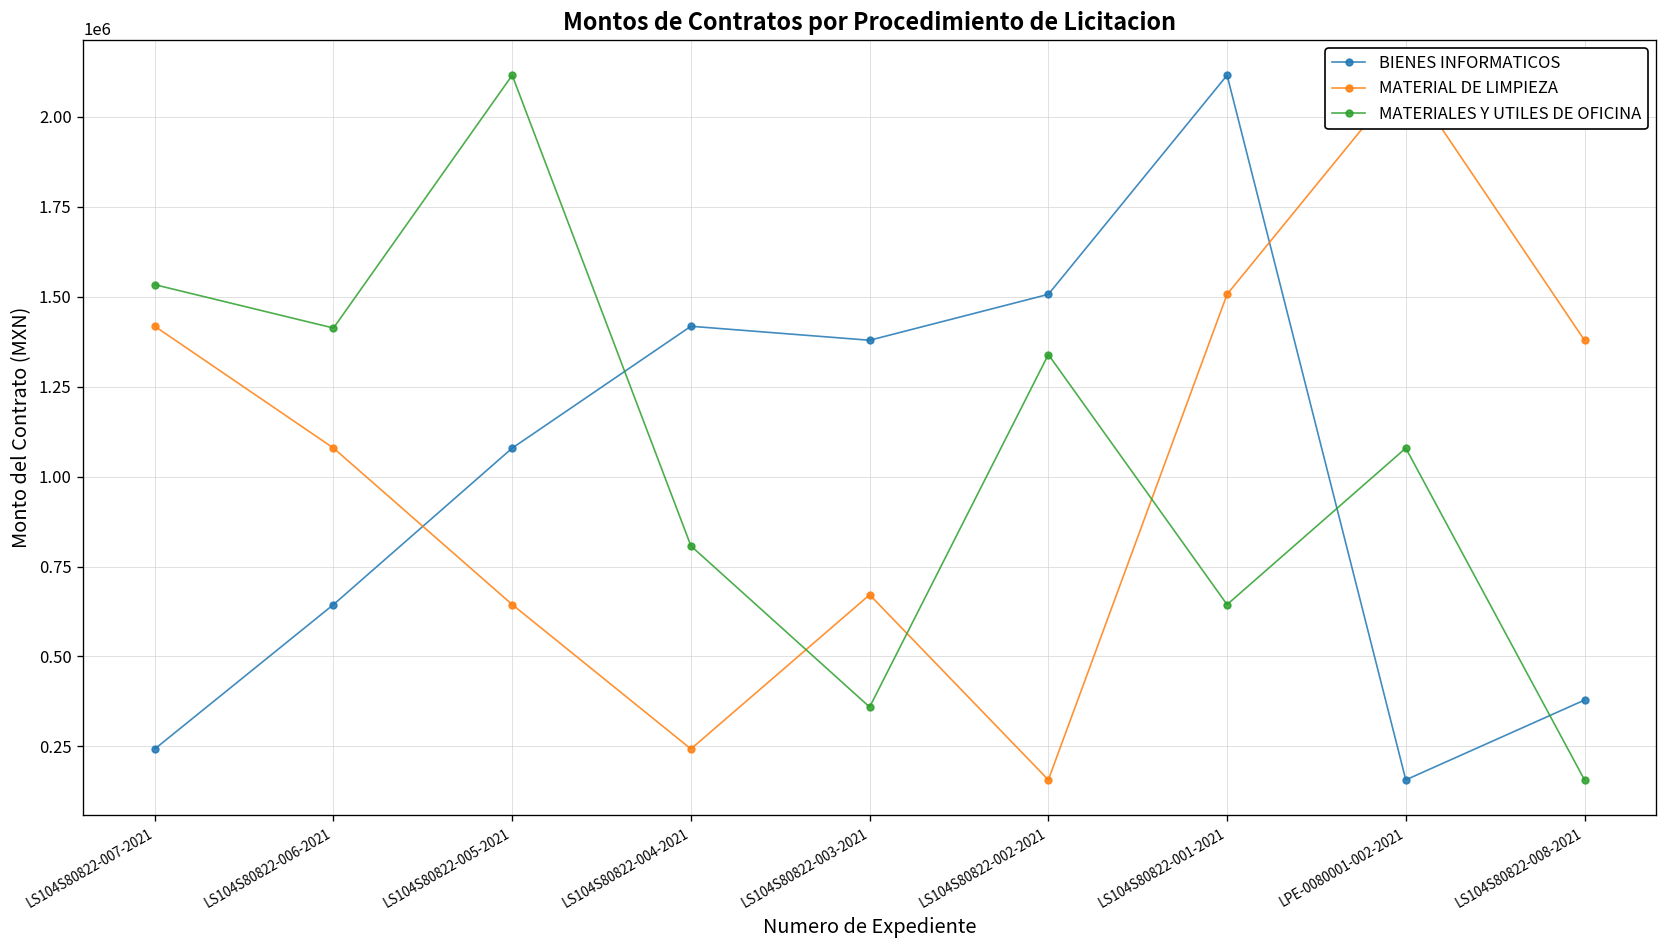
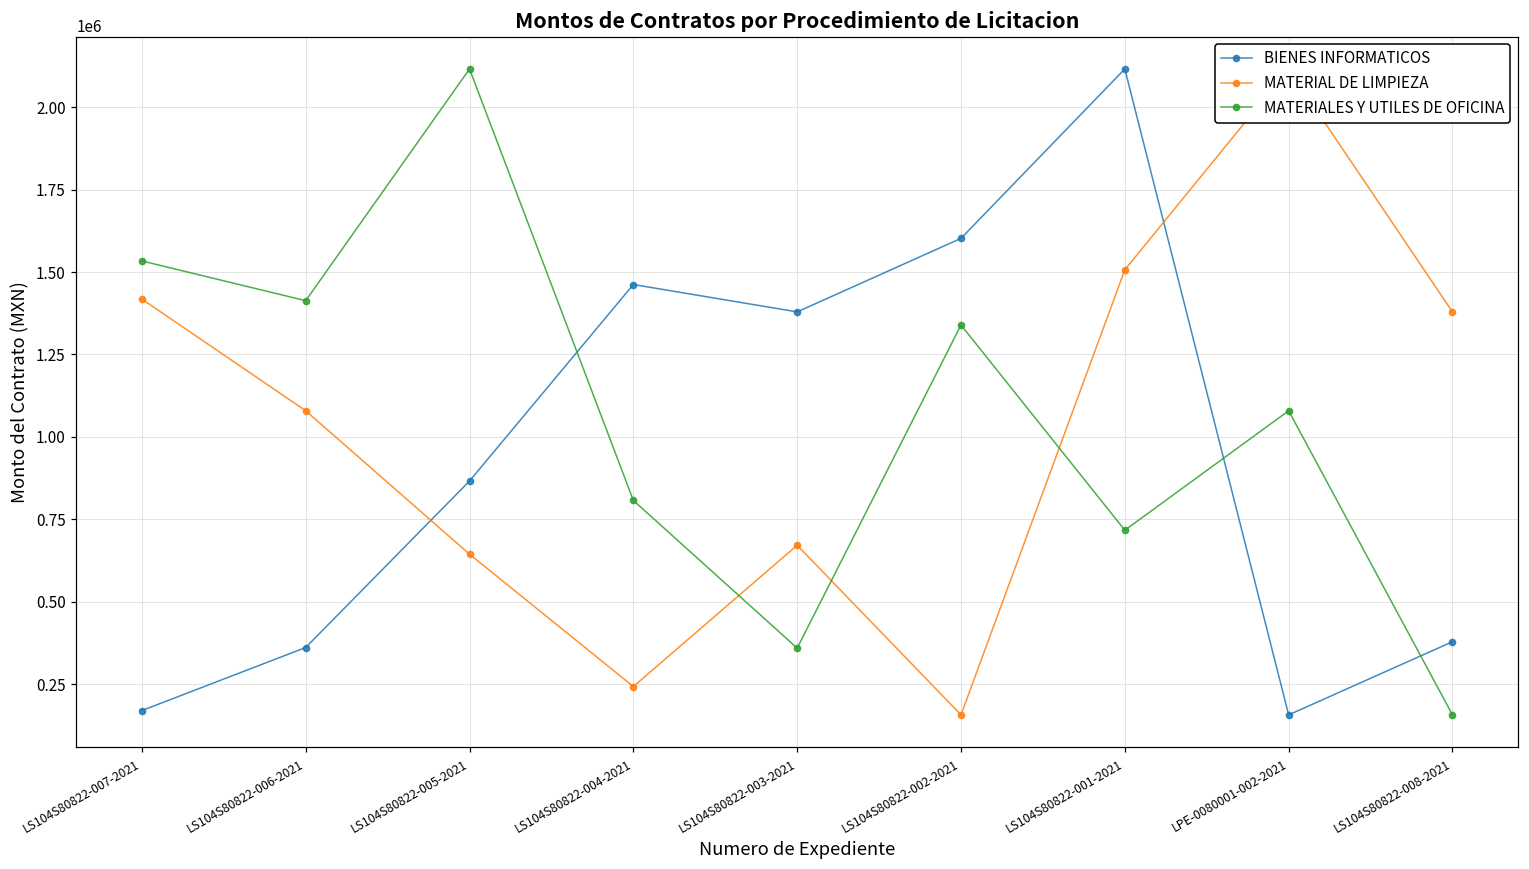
  {
    "BIENES INFORMATICOS": {
-     "LS104S80822-007-2021": 240000,
-     "LS104S80822-006-2021": 640000,
-     "LS104S80822-005-2021": 1080000,
-     "LS104S80822-004-2021": 1420000,
+     "LS104S80822-007-2021": 170000,
+     "LS104S80822-006-2021": 360000,
+     "LS104S80822-005-2021": 870000,
+     "LS104S80822-004-2021": 1460000,
      "LS104S80822-003-2021": 1380000,
-     "LS104S80822-002-2021": 1510000,
+     "LS104S80822-002-2021": 1600000,
      "LS104S80822-001-2021": 2120000,
      "LPE-0080001-002-2021": 160000,
      "LS104S80822-008-2021": 380000
    },
    "MATERIAL DE LIMPIEZA": {
      "LS104S80822-007-2021": 1420000,
      "LS104S80822-006-2021": 1080000,
      "LS104S80822-005-2021": 640000,
      "LS104S80822-004-2021": 240000,
      "LS104S80822-003-2021": 670000,
      "LS104S80822-002-2021": 160000,
      "LS104S80822-001-2021": 1510000,
      "LS104S80822-008-2021": 1380000
    },
    "MATERIALES Y UTILES DE OFICINA": {
      "LS104S80822-007-2021": 1530000,
      "LS104S80822-006-2021": 1410000,
      "LS104S80822-005-2021": 2120000,
      "LS104S80822-004-2021": 810000,
      "LS104S80822-003-2021": 360000,
      "LS104S80822-002-2021": 1340000,
-     "LS104S80822-001-2021": 640000,
+     "LS104S80822-001-2021": 720000,
      "LPE-0080001-002-2021": 1080000,
      "LS104S80822-008-2021": 160000
    }
  }
